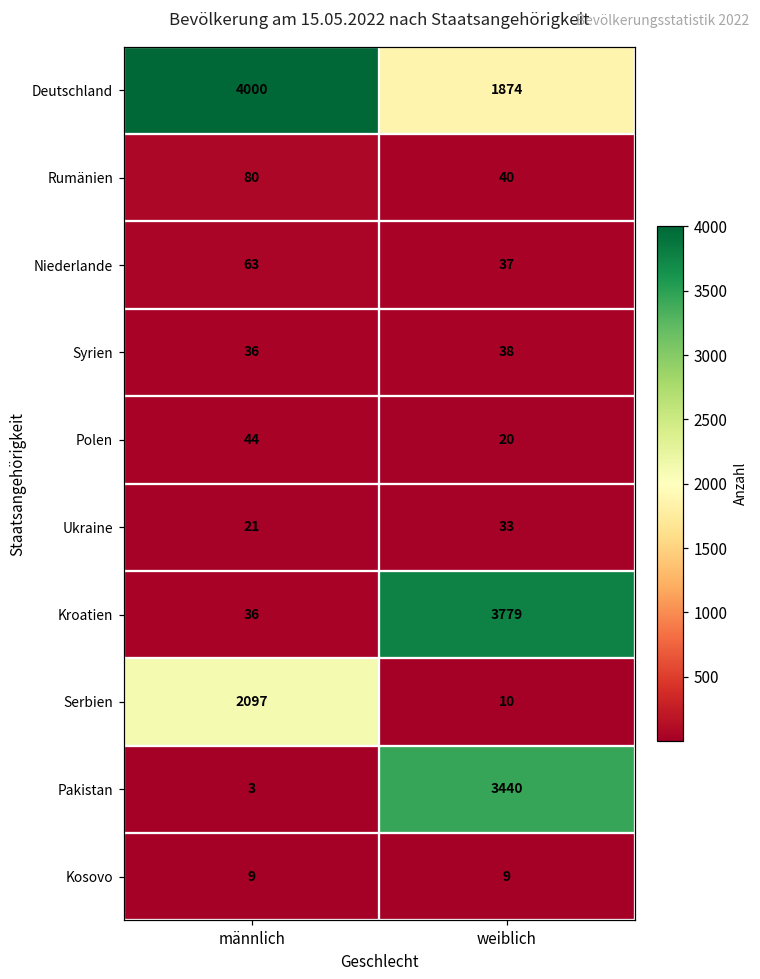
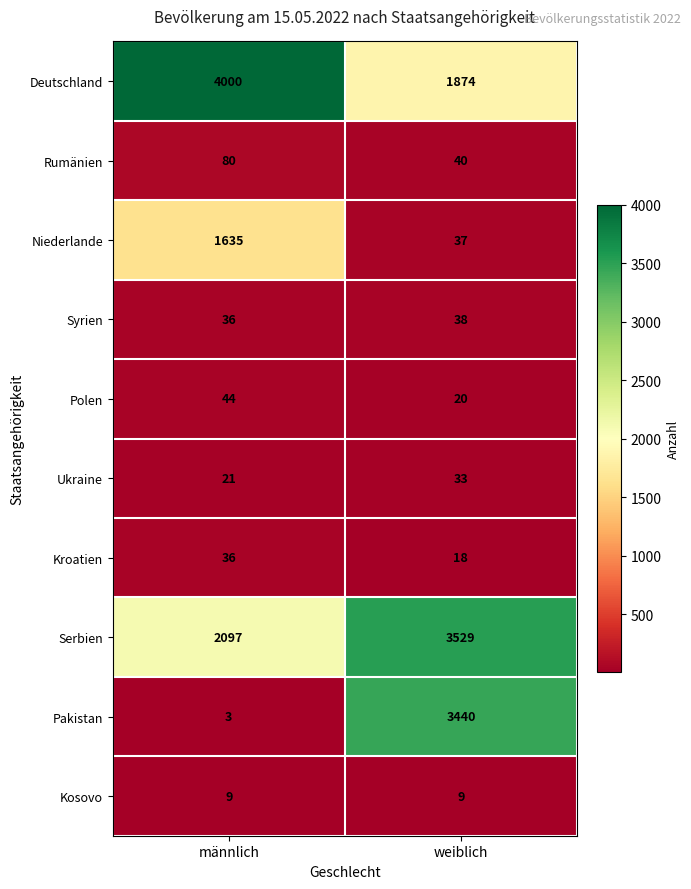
  {
    "Deutschland": {
      "männlich": 4000,
      "weiblich": 1874
    },
    "Rumänien": {
      "männlich": 80,
      "weiblich": 40
    },
    "Niederlande": {
-     "männlich": 63,
+     "männlich": 1635,
      "weiblich": 37
    },
    "Syrien": {
      "männlich": 36,
      "weiblich": 38
    },
    "Polen": {
      "männlich": 44,
      "weiblich": 20
    },
    "Ukraine": {
      "männlich": 21,
      "weiblich": 33
    },
    "Kroatien": {
      "männlich": 36,
-     "weiblich": 3779
+     "weiblich": 18
    },
    "Serbien": {
      "männlich": 2097,
-     "weiblich": 10
+     "weiblich": 3529
    },
    "Pakistan": {
      "männlich": 3,
      "weiblich": 3440
    },
    "Kosovo": {
      "männlich": 9,
      "weiblich": 9
    }
  }
